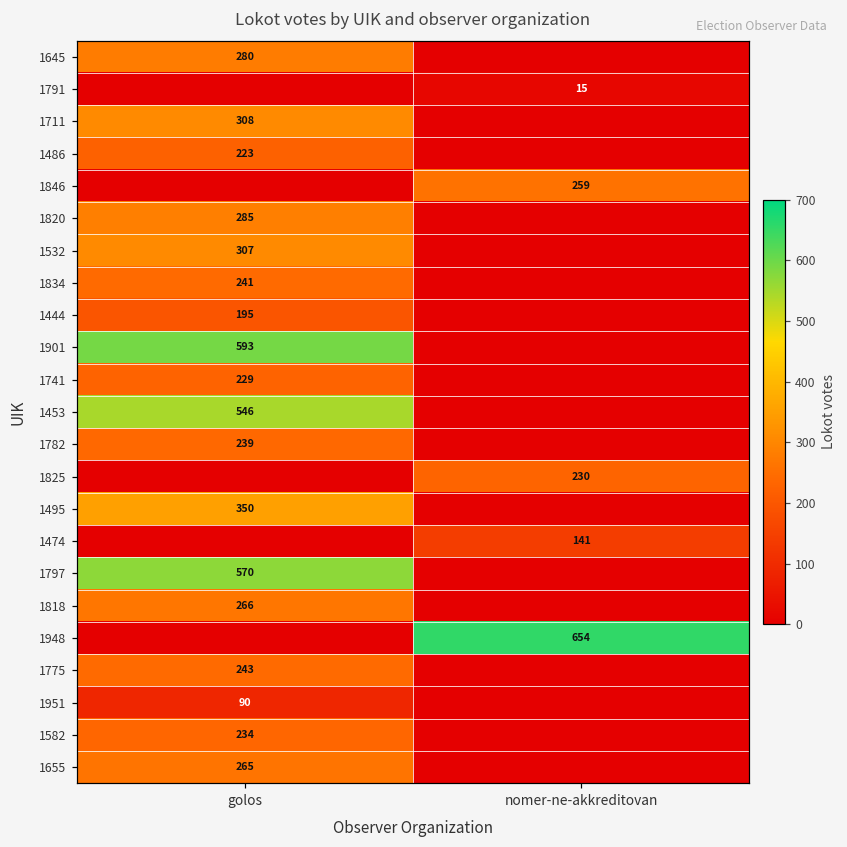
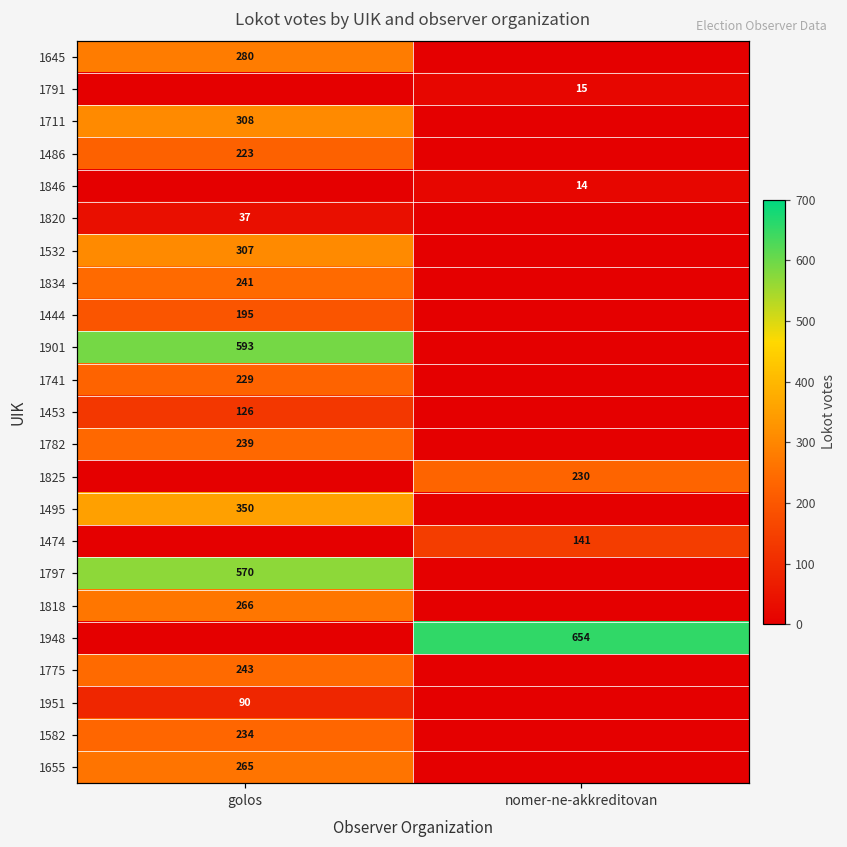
  {
    "1645": {
      "golos": 280
    },
    "1791": {
      "nomer-ne-akkreditovan": 15
    },
    "1711": {
      "golos": 308
    },
    "1486": {
      "golos": 223
    },
    "1846": {
-     "nomer-ne-akkreditovan": 259
+     "nomer-ne-akkreditovan": 14
    },
    "1820": {
-     "golos": 285
+     "golos": 37
    },
    "1532": {
      "golos": 307
    },
    "1834": {
      "golos": 241
    },
    "1444": {
      "golos": 195
    },
    "1901": {
      "golos": 593
    },
    "1741": {
      "golos": 229
    },
    "1453": {
-     "golos": 546
+     "golos": 126
    },
    "1782": {
      "golos": 239
    },
    "1825": {
      "nomer-ne-akkreditovan": 230
    },
    "1495": {
      "golos": 350
    },
    "1474": {
      "nomer-ne-akkreditovan": 141
    },
    "1797": {
      "golos": 570
    },
    "1818": {
      "golos": 266
    },
    "1948": {
      "nomer-ne-akkreditovan": 654
    },
    "1775": {
      "golos": 243
    },
    "1951": {
      "golos": 90
    },
    "1582": {
      "golos": 234
    },
    "1655": {
      "golos": 265
    }
  }
